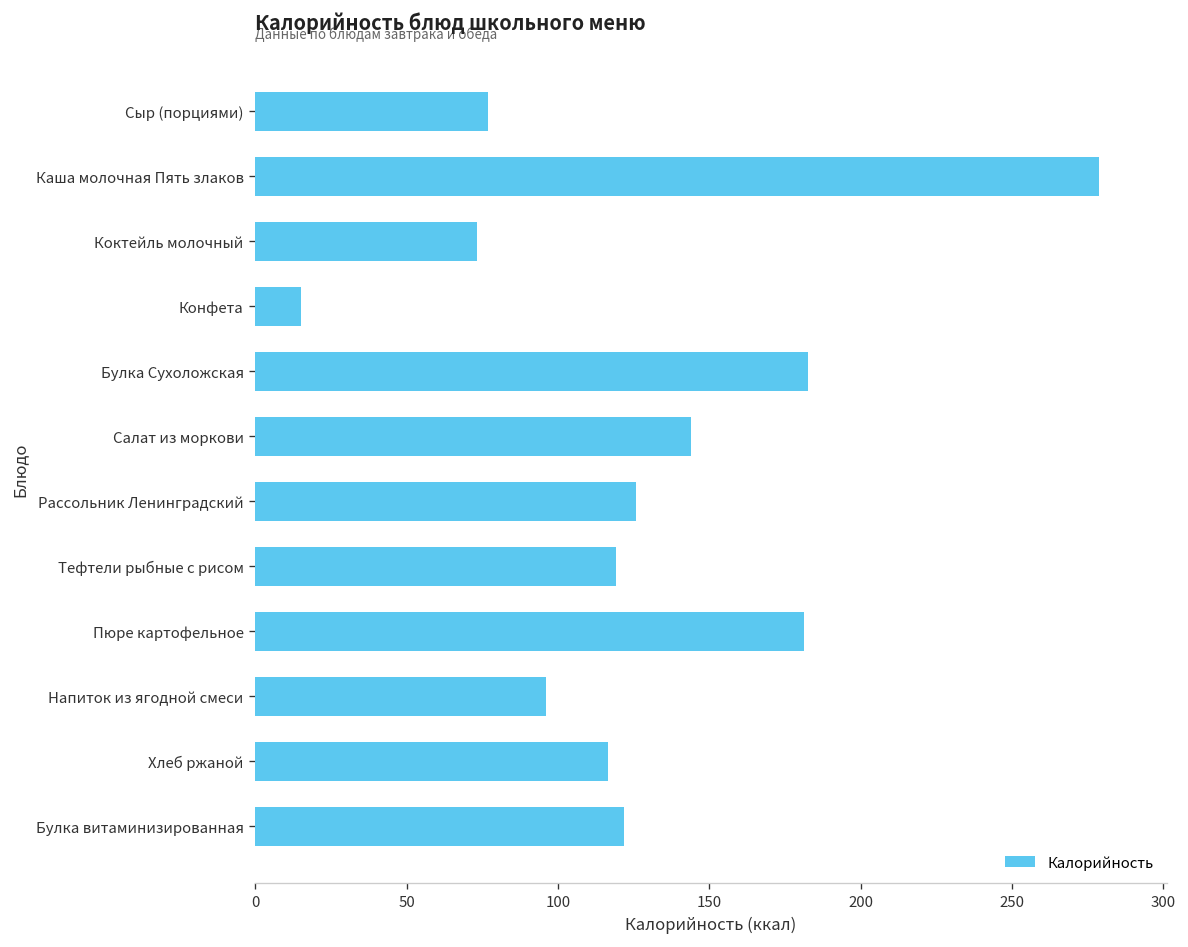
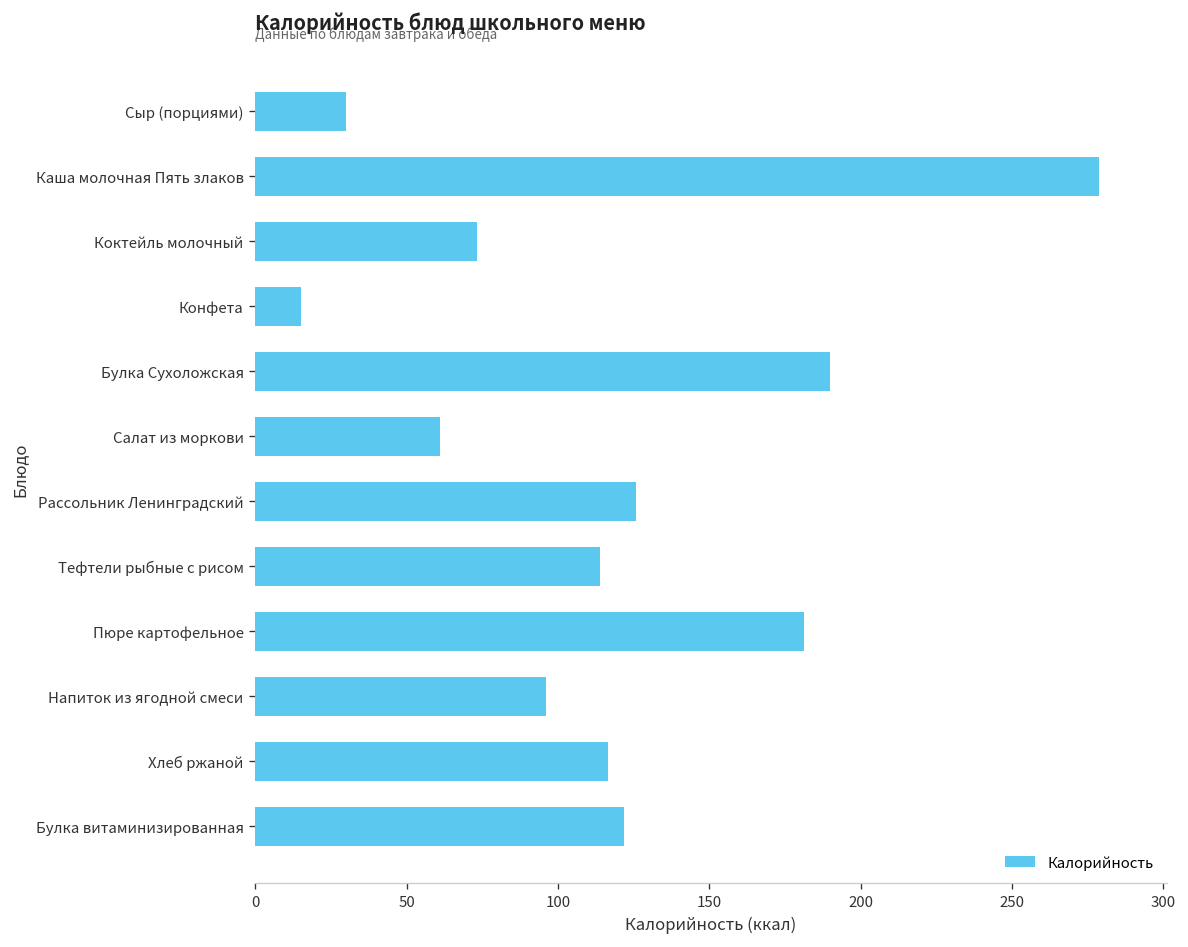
  {
-   "Сыр (порциями)": 77,
+   "Сыр (порциями)": 30,
    "Каша молочная Пять злаков": 279,
    "Коктейль молочный": 73,
    "Конфета": 15,
-   "Булка Сухоложская": 183,
-   "Салат из моркови": 144,
+   "Булка Сухоложская": 190,
+   "Салат из моркови": 61,
    "Рассольник Ленинградский": 126,
-   "Тефтели рыбные с рисом": 119,
+   "Тефтели рыбные с рисом": 114,
    "Пюре картофельное": 181,
    "Напиток из ягодной смеси": 96,
    "Хлеб ржаной": 116,
    "Булка витаминизированная": 122
  }
